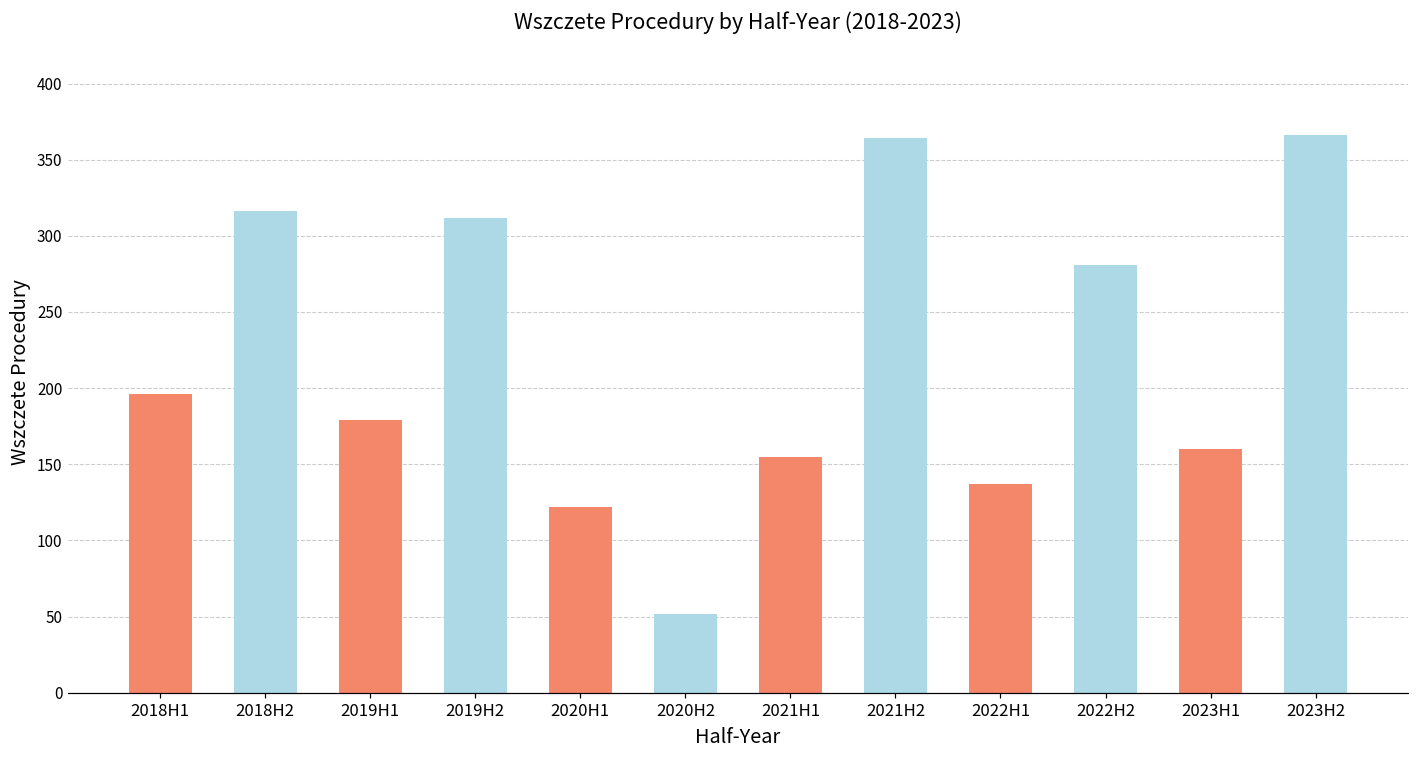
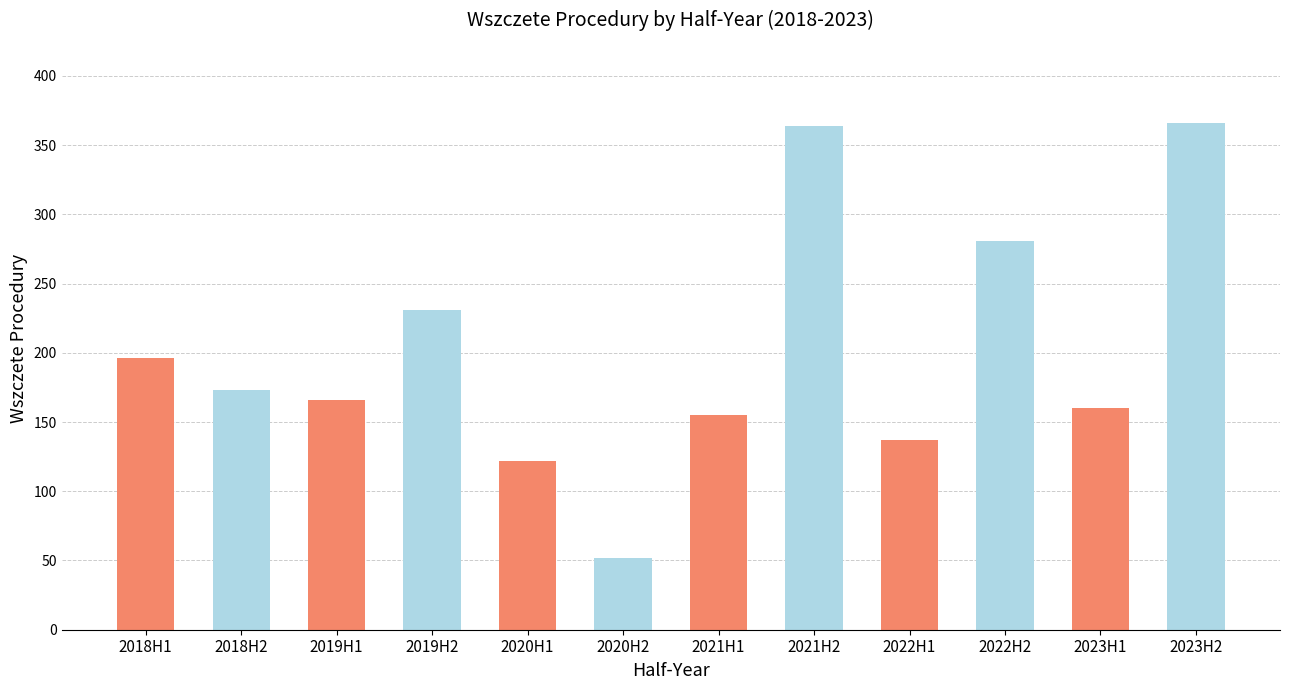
  {
    "2018H1": 196,
-   "2018H2": 316,
-   "2019H1": 179,
-   "2019H2": 312,
+   "2018H2": 173,
+   "2019H1": 166,
+   "2019H2": 231,
    "2020H1": 122,
    "2020H2": 52,
    "2021H1": 155,
    "2021H2": 364,
    "2022H1": 137,
    "2022H2": 281,
    "2023H1": 160,
    "2023H2": 366
  }
